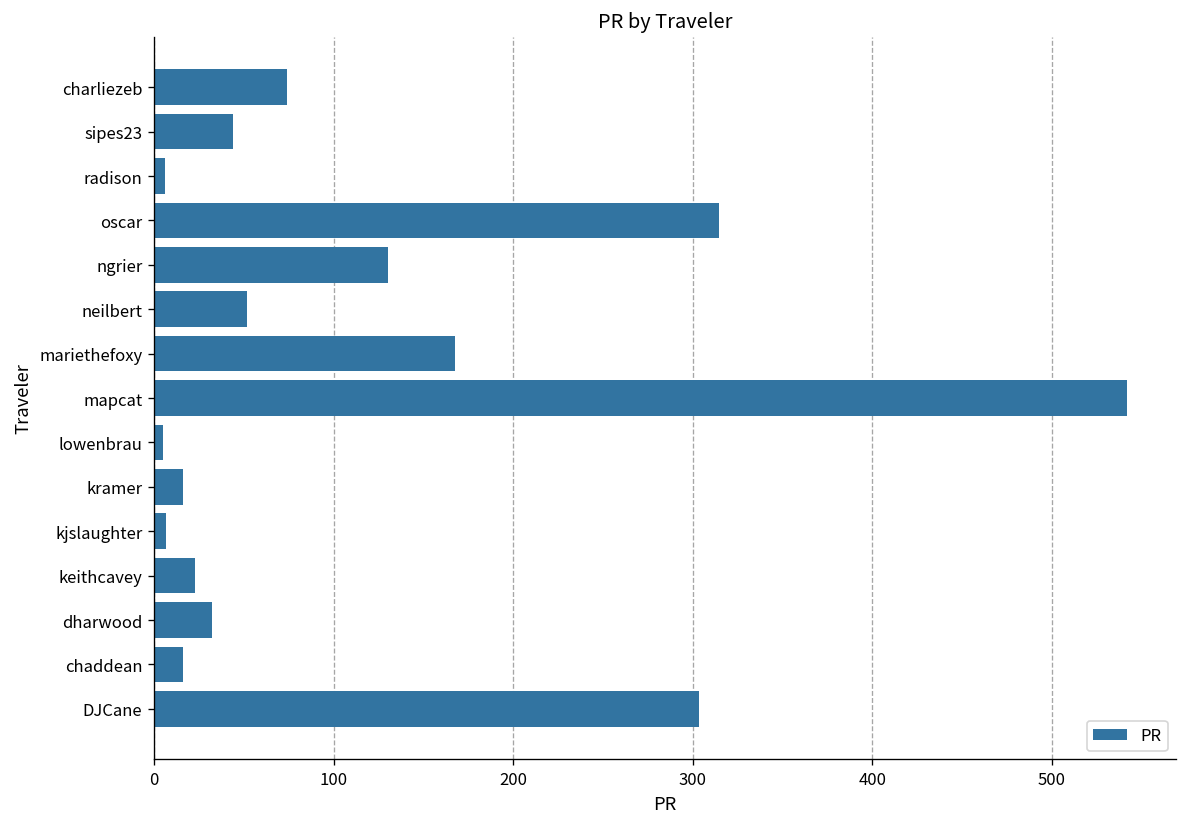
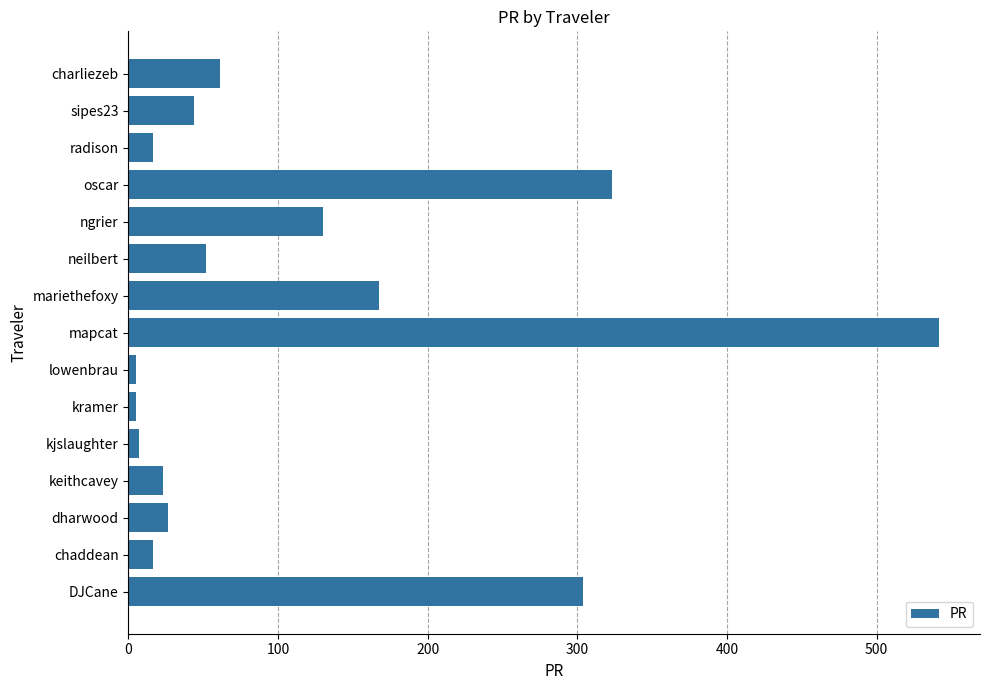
  {
-   "charliezeb": 74,
+   "charliezeb": 61,
    "sipes23": 44,
-   "radison": 6,
-   "oscar": 315,
+   "radison": 16,
+   "oscar": 323,
    "ngrier": 130,
    "neilbert": 52,
    "mariethefoxy": 167,
    "mapcat": 542,
    "lowenbrau": 5,
-   "kramer": 16,
+   "kramer": 5,
    "kjslaughter": 7,
    "keithcavey": 23,
-   "dharwood": 32,
+   "dharwood": 26,
    "chaddean": 16,
    "DJCane": 304
  }
